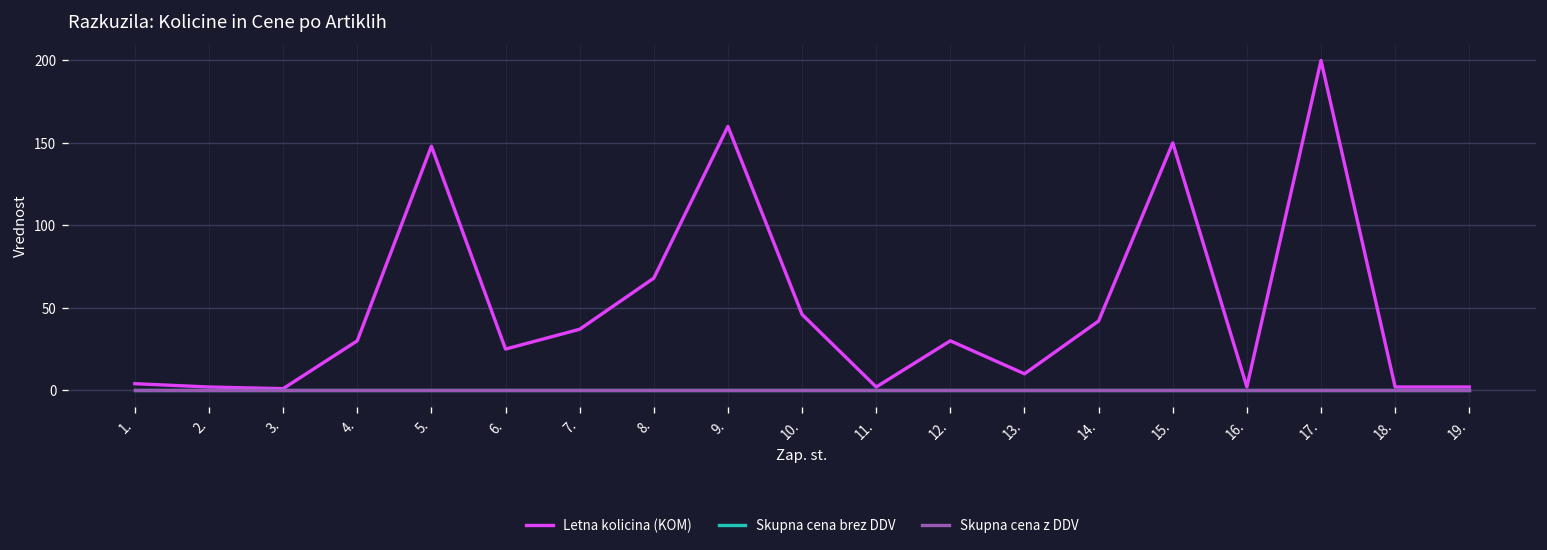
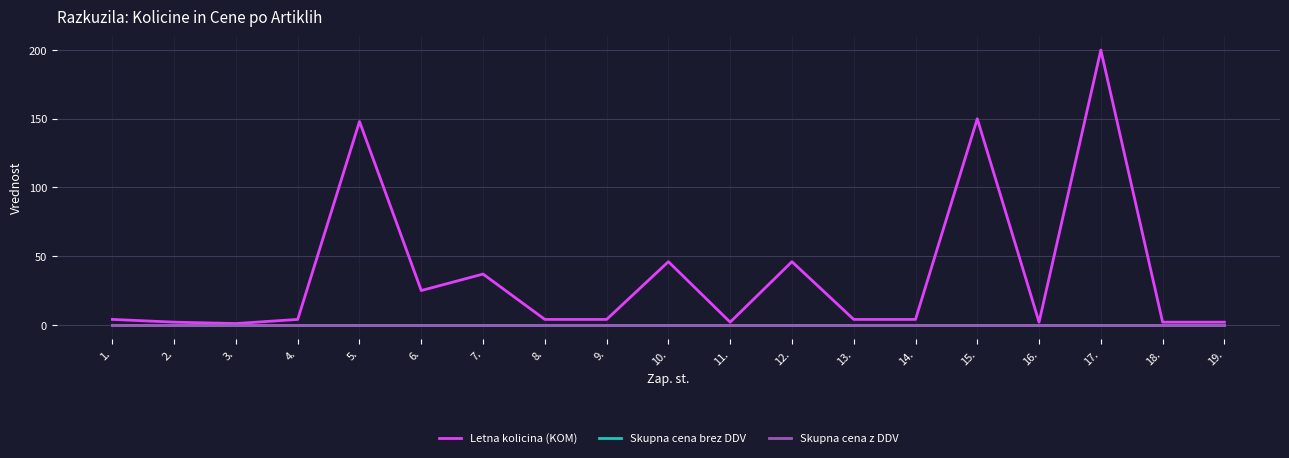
  {
    "Letna kolicina (KOM)": {
      "1.": 4,
      "2.": 2,
-     "4.": 30,
+     "4.": 4,
      "5.": 148,
      "6.": 25,
      "7.": 37,
-     "8.": 68,
-     "9.": 160,
+     "8.": 4,
+     "9.": 4,
      "10.": 46,
      "11.": 2,
-     "12.": 30,
-     "13.": 10,
-     "14.": 42,
+     "12.": 46,
+     "13.": 4,
+     "14.": 4,
      "15.": 150,
      "16.": 2,
      "17.": 200,
      "18.": 2,
      "19.": 2
    },
    "Skupna cena z DDV": {
      "1.": 0,
      "2.": 0,
      "4.": 0,
      "5.": 0,
      "6.": 0,
      "7.": 0,
      "8.": 0,
      "9.": 0,
      "10.": 0,
      "11.": 0,
      "12.": 0,
      "13.": 0,
      "14.": 0,
      "15.": 0,
      "16.": 0,
      "17.": 0,
      "18.": 0,
      "19.": 0
    }
  }
